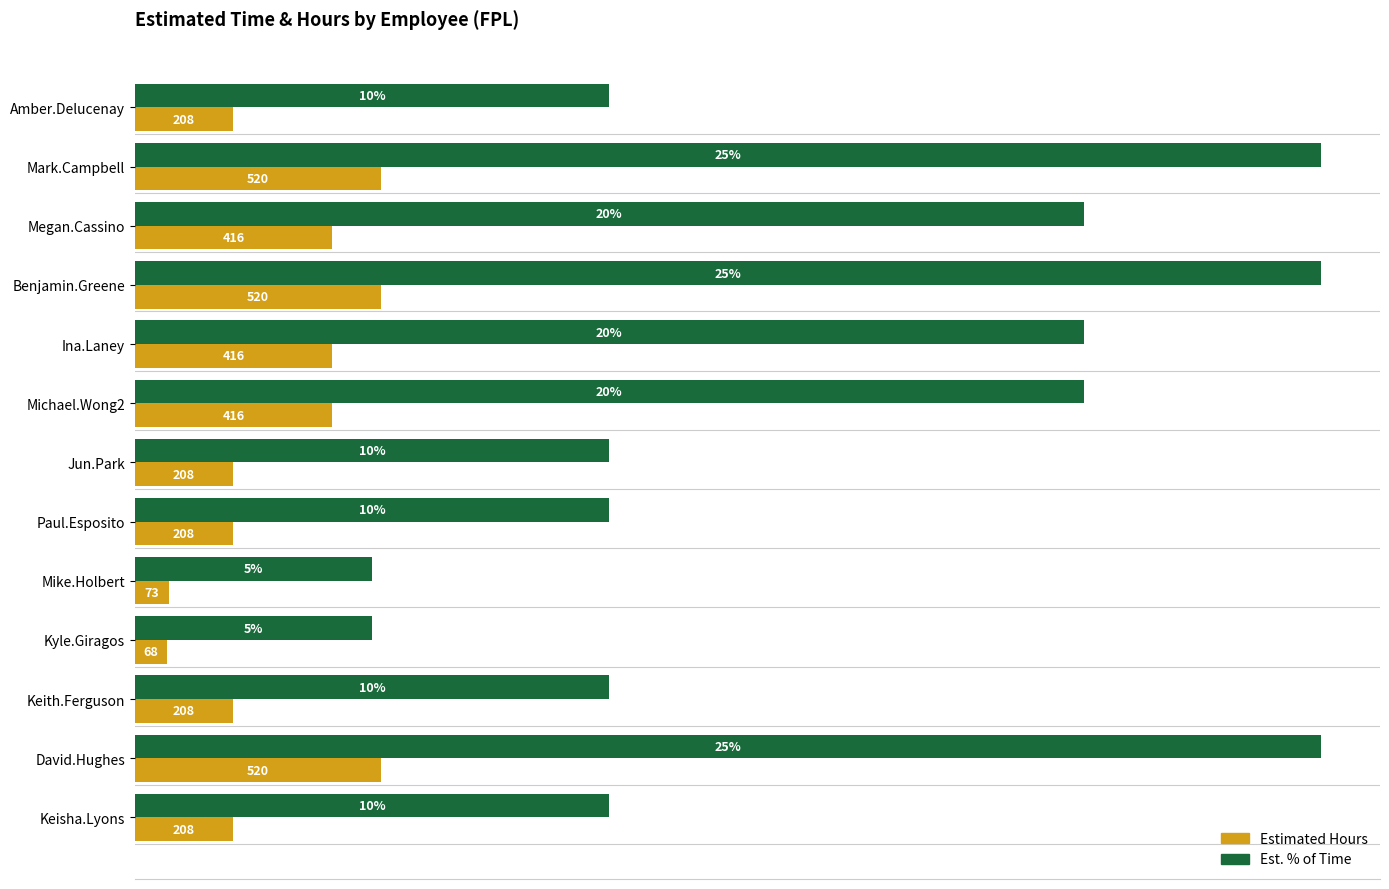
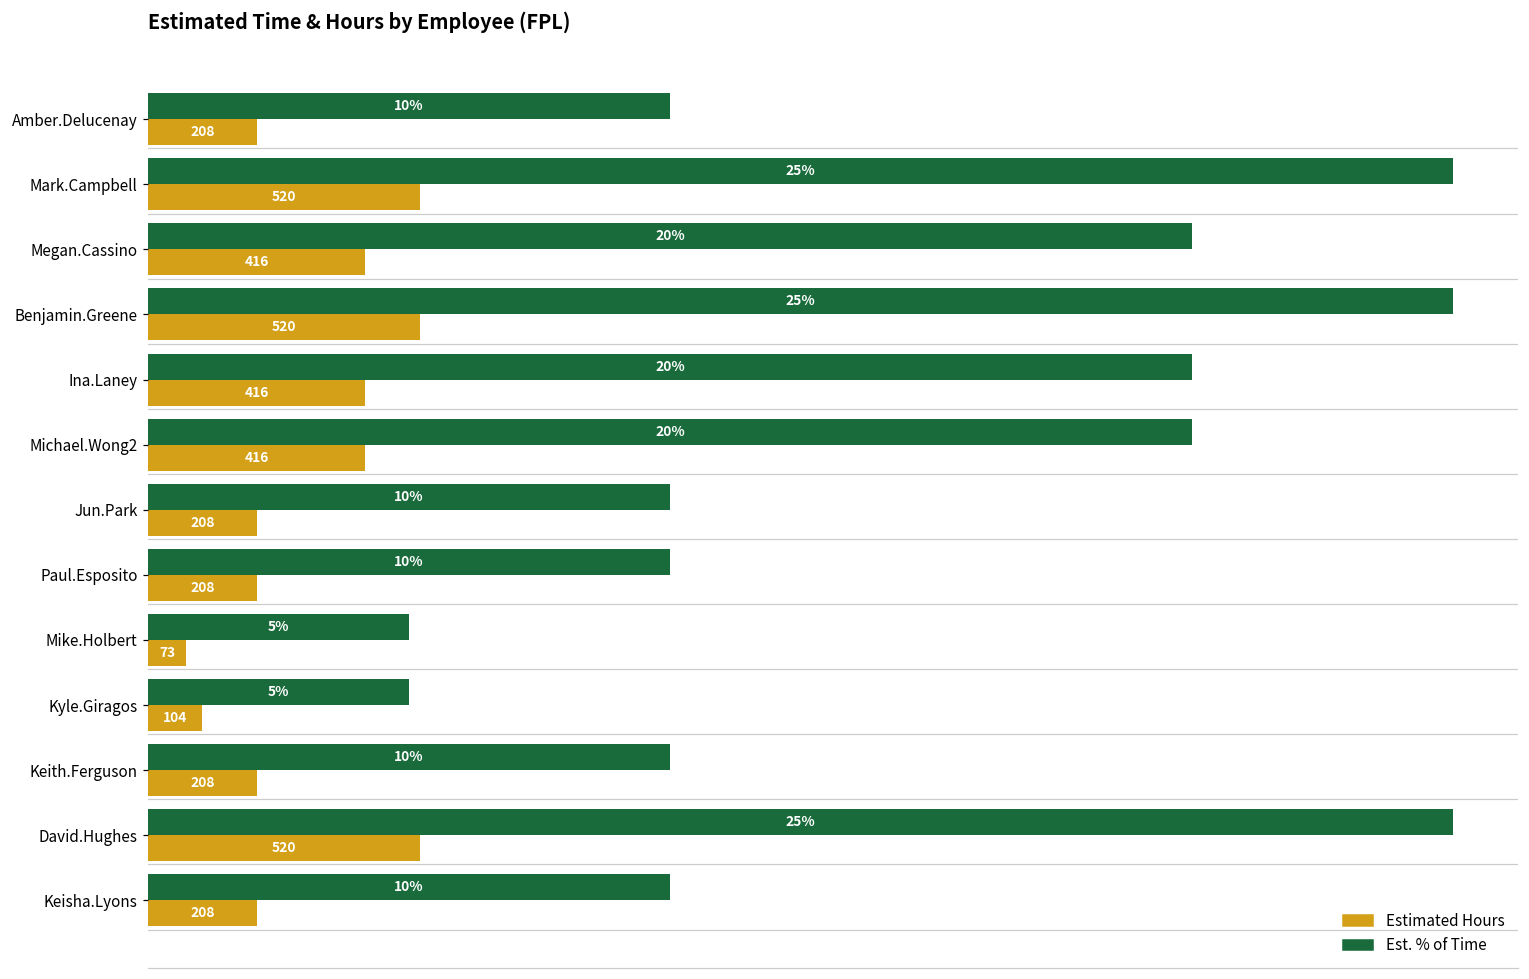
  {
    "Estimated Hours": {
      "Amber.Delucenay": 208,
      "Mark.Campbell": 520,
      "Megan.Cassino": 416,
      "Benjamin.Greene": 520,
      "Ina.Laney": 416,
      "Michael.Wong2": 416,
      "Jun.Park": 208,
      "Paul.Esposito": 208,
      "Mike.Holbert": 73,
-     "Kyle.Giragos": 68,
+     "Kyle.Giragos": 104,
      "Keith.Ferguson": 208,
      "David.Hughes": 520,
      "Keisha.Lyons": 208
    }
  }
